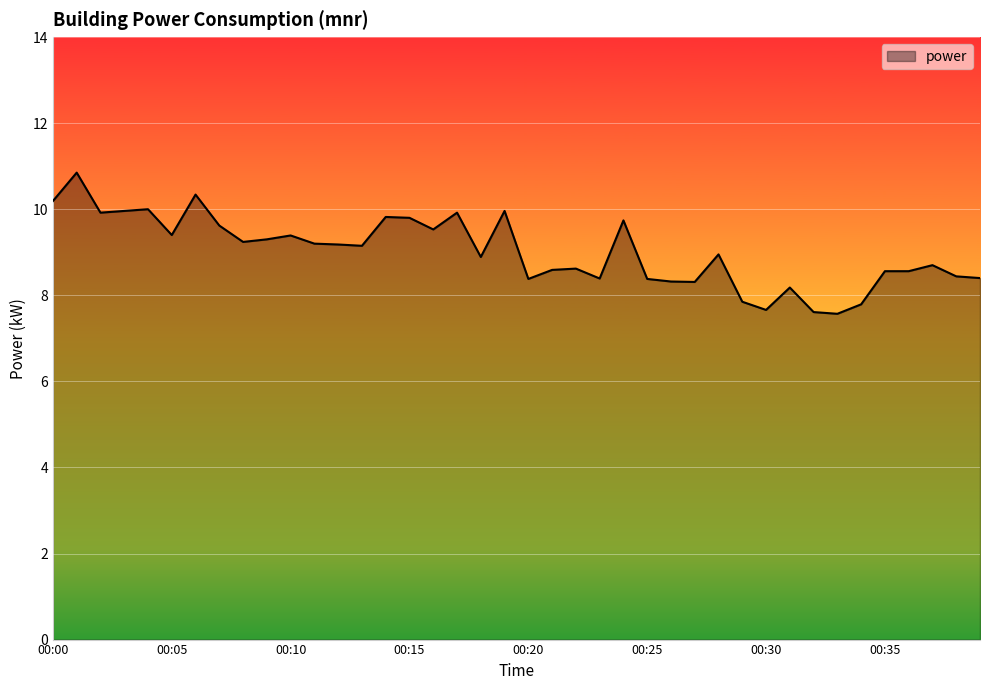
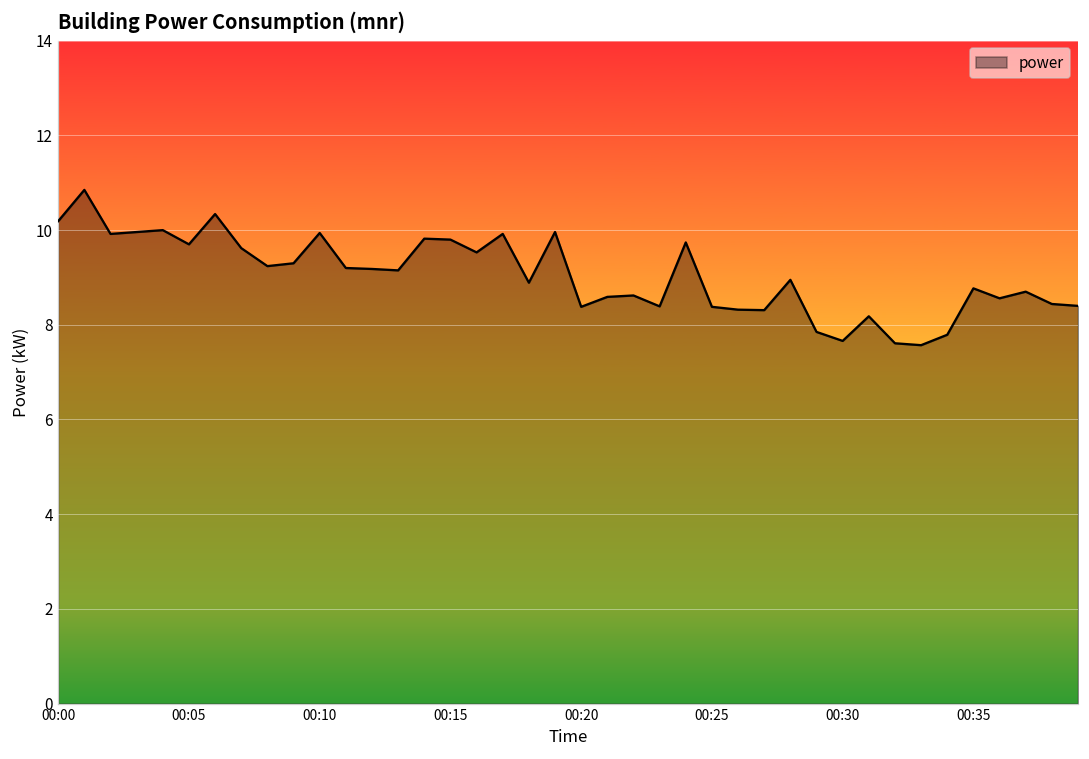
  {
    "00:00": 10.2,
-   "00:05": 9.4,
-   "00:10": 9.4,
+   "00:05": 9.7,
+   "00:10": 9.9,
    "00:15": 9.8,
    "00:20": 8.4,
    "00:25": 8.4,
    "00:30": 7.7,
-   "00:35": 8.6
+   "00:35": 8.8
  }
